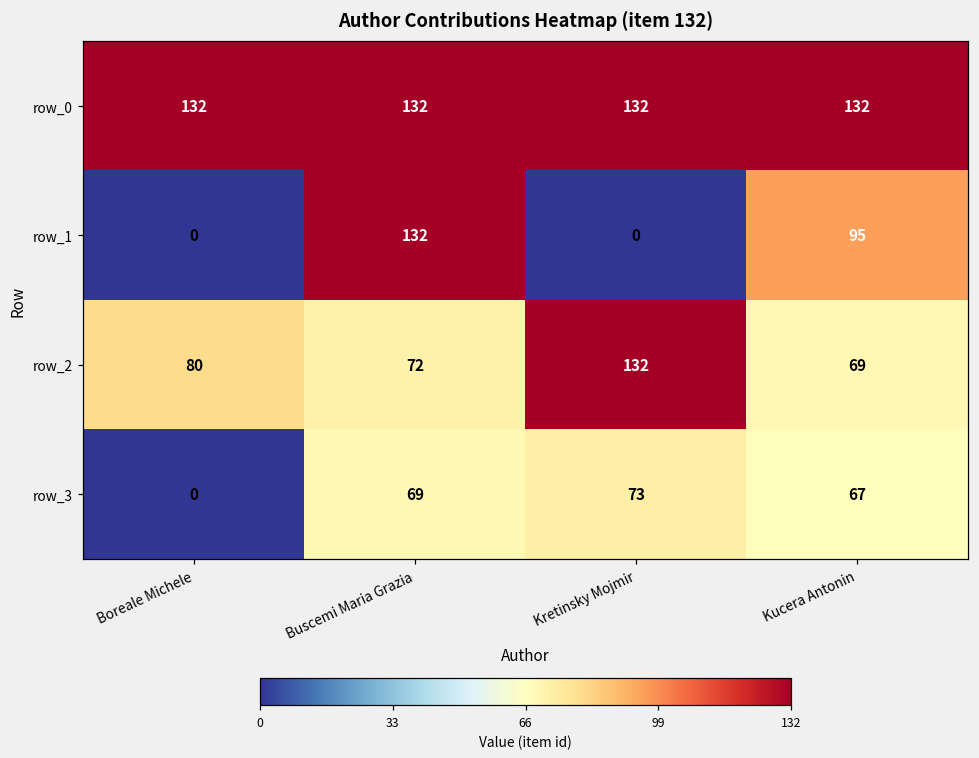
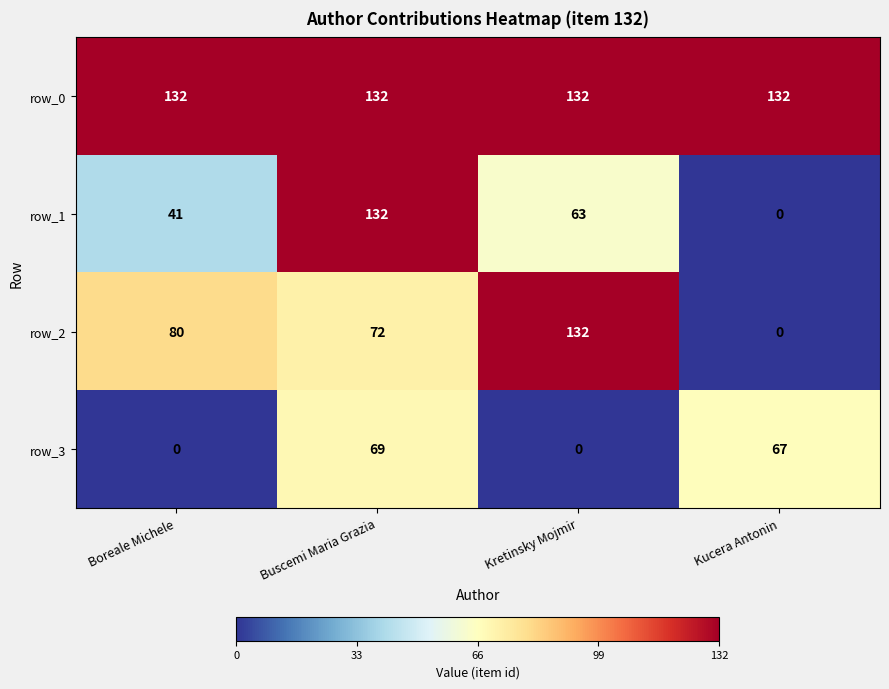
  {
    "row_0": {
      "Boreale Michele": 132,
      "Buscemi Maria Grazia": 132,
      "Kretinsky Mojmir": 132,
      "Kucera Antonin": 132
    },
    "row_1": {
-     "Boreale Michele": 0,
+     "Boreale Michele": 41,
      "Buscemi Maria Grazia": 132,
-     "Kretinsky Mojmir": 0,
-     "Kucera Antonin": 95
+     "Kretinsky Mojmir": 63,
+     "Kucera Antonin": 0
    },
    "row_2": {
      "Boreale Michele": 80,
      "Buscemi Maria Grazia": 72,
      "Kretinsky Mojmir": 132,
-     "Kucera Antonin": 69
+     "Kucera Antonin": 0
    },
    "row_3": {
      "Boreale Michele": 0,
      "Buscemi Maria Grazia": 69,
-     "Kretinsky Mojmir": 73,
+     "Kretinsky Mojmir": 0,
      "Kucera Antonin": 67
    }
  }
